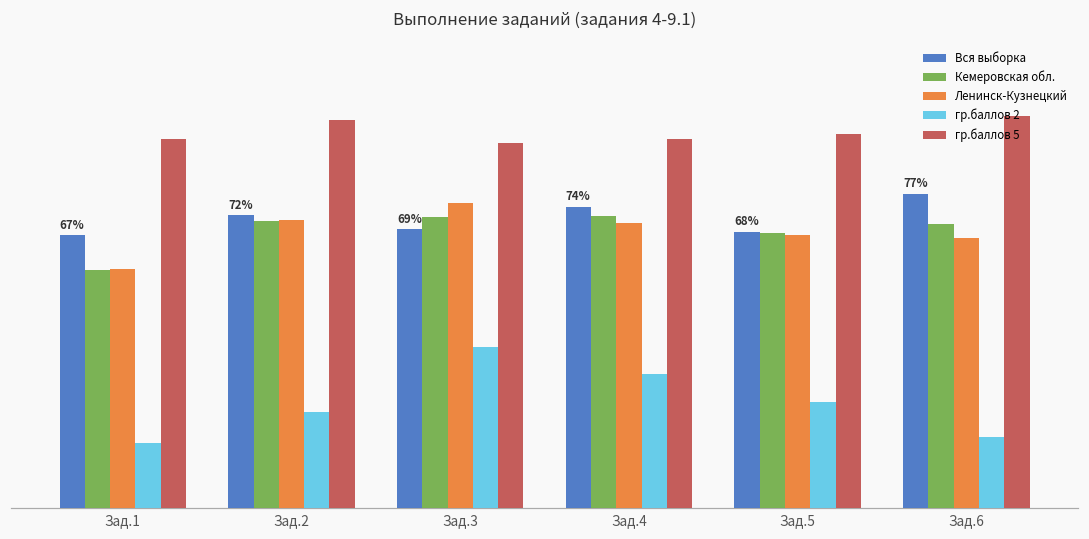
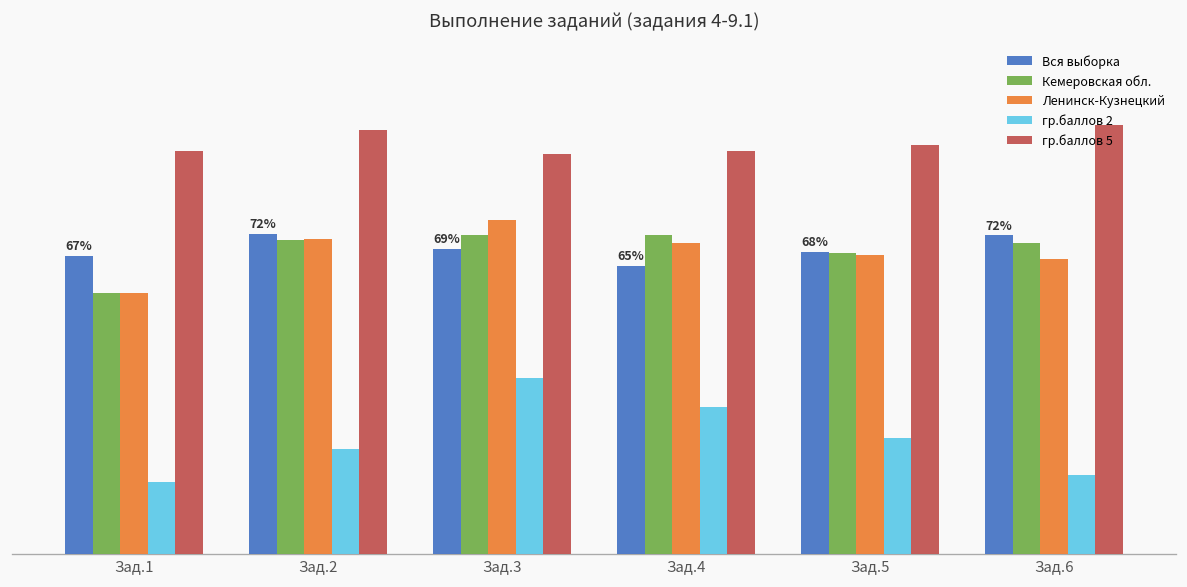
  {
    "Вся выборка": {
      "Зад.1": "67%",
      "Зад.2": "72%",
      "Зад.3": "69%",
-     "Зад.4": "74%",
+     "Зад.4": "65%",
      "Зад.5": "68%",
-     "Зад.6": "77%"
+     "Зад.6": "72%"
    }
  }
